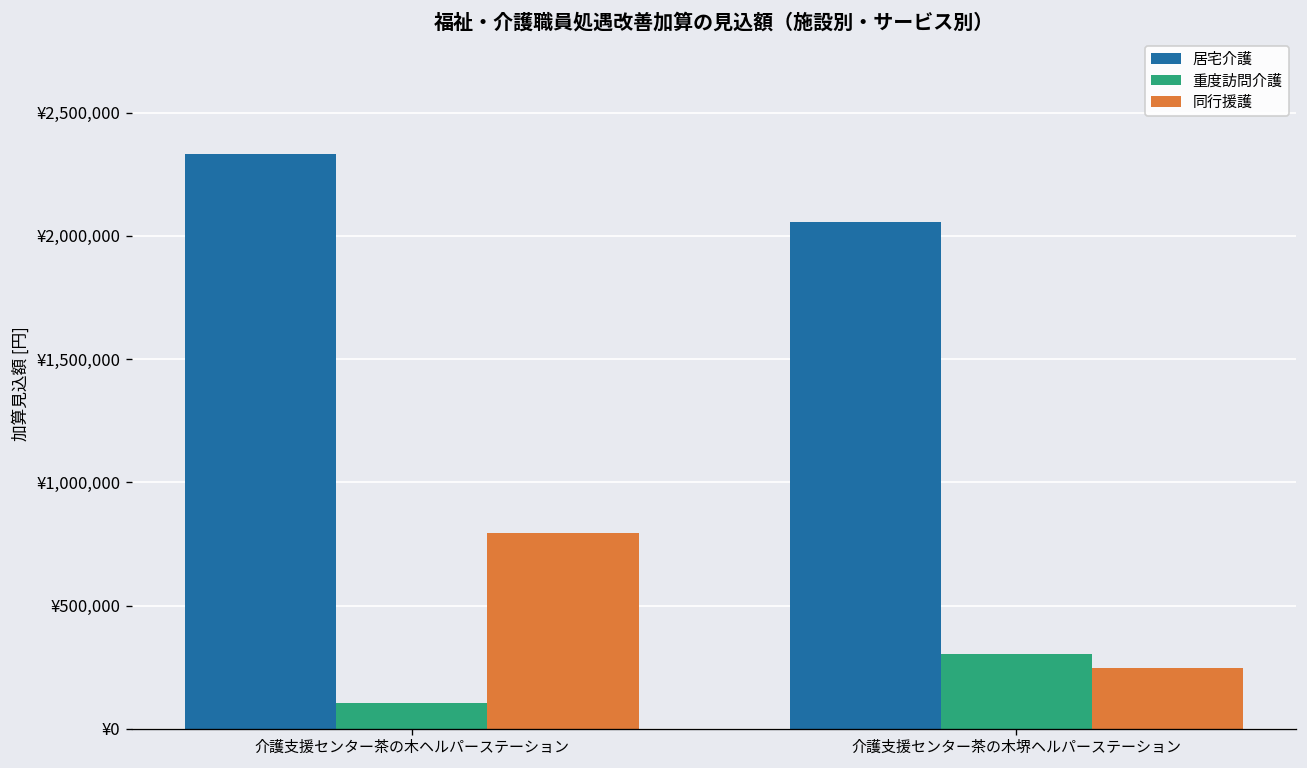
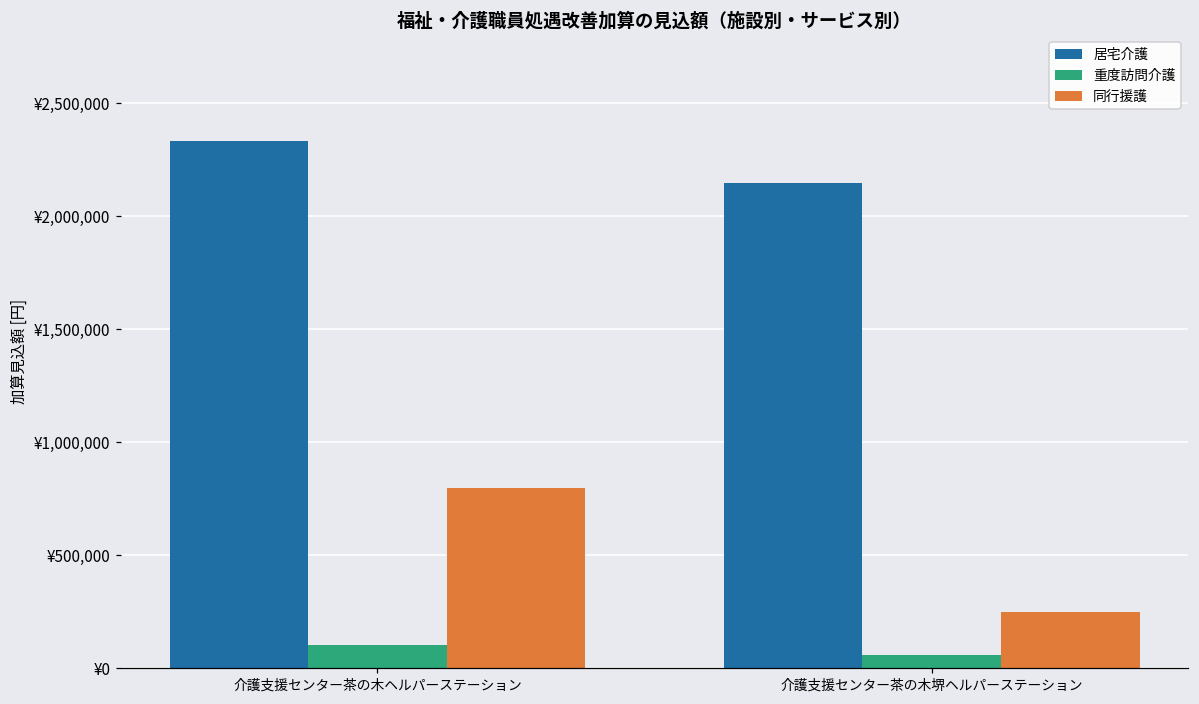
  {
    "居宅介護": {
      "介護支援センター茶の木ヘルパーステーション": "¥2,330,000",
-     "介護支援センター茶の木堺ヘルパーステーション": "¥2,060,000"
+     "介護支援センター茶の木堺ヘルパーステーション": "¥2,150,000"
    },
    "重度訪問介護": {
      "介護支援センター茶の木ヘルパーステーション": "¥100,000",
-     "介護支援センター茶の木堺ヘルパーステーション": "¥300,000"
+     "介護支援センター茶の木堺ヘルパーステーション": "¥60,000"
    },
    "同行援護": {
      "介護支援センター茶の木ヘルパーステーション": "¥800,000",
      "介護支援センター茶の木堺ヘルパーステーション": "¥250,000"
    }
  }
